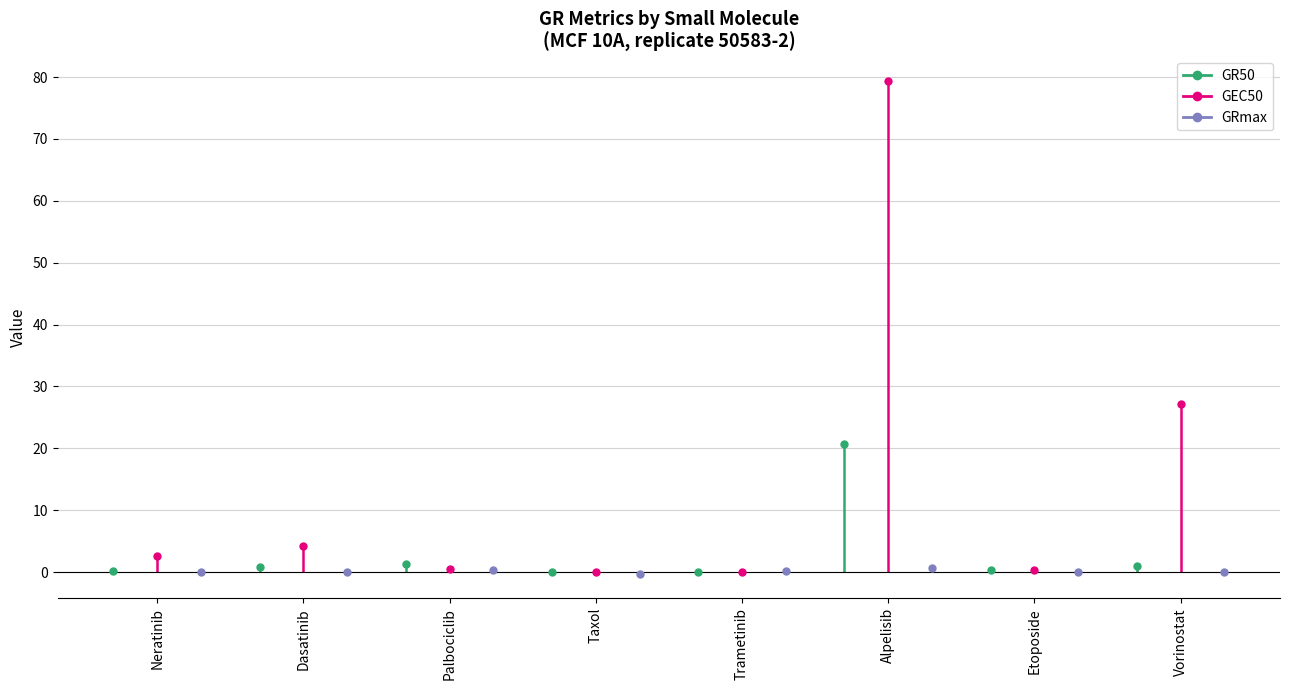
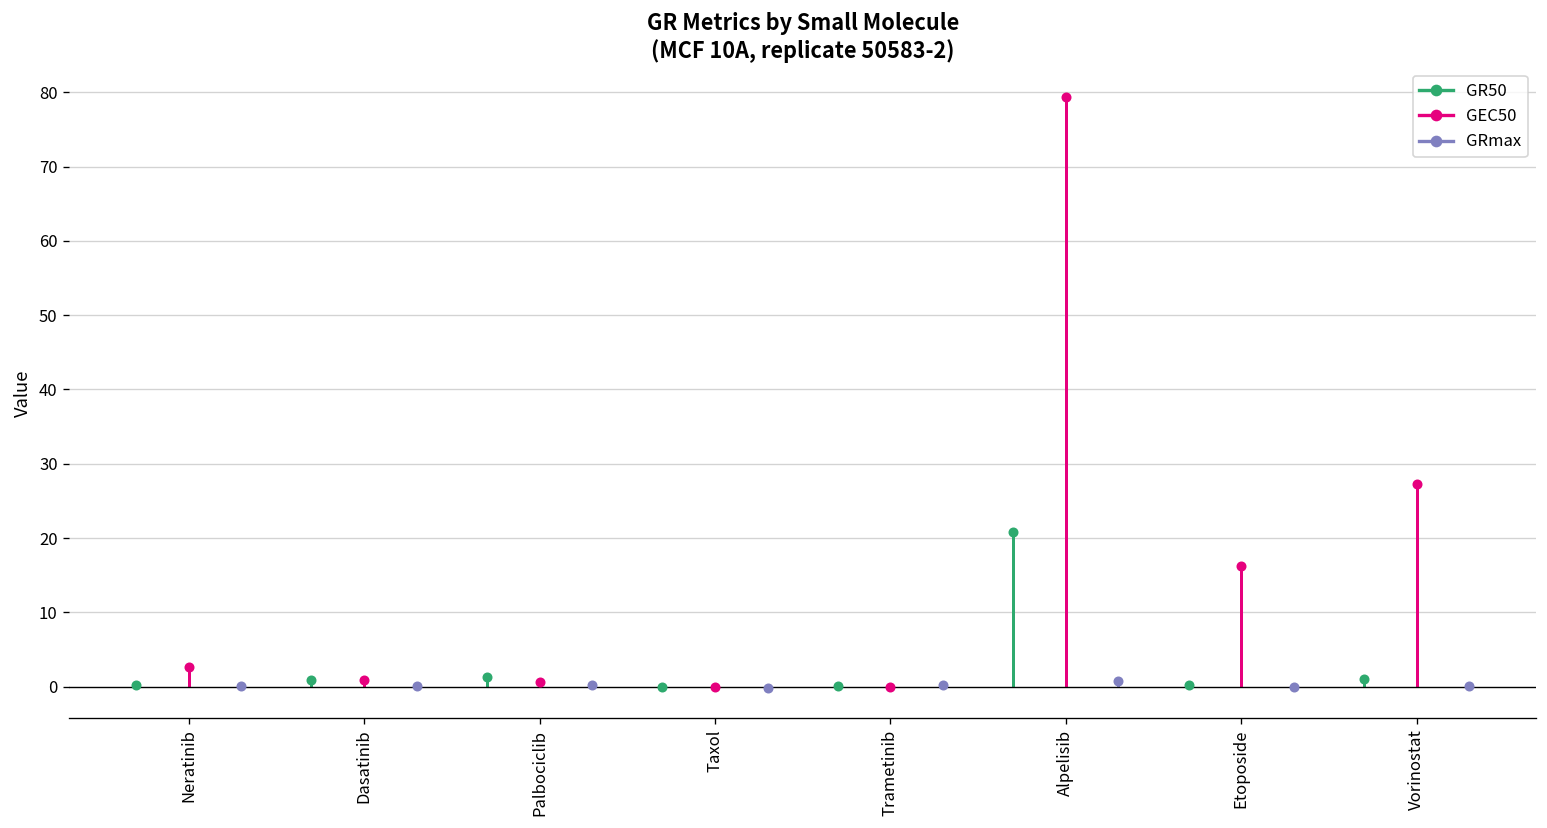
  {
    "GEC50": {
      "Neratinib": 3,
-     "Dasatinib": 4,
+     "Dasatinib": 1,
      "Palbociclib": 1,
      "Taxol": 0,
      "Trametinib": 0,
      "Alpelisib": 79,
-     "Etoposide": 0,
+     "Etoposide": 16,
      "Vorinostat": 27
    }
  }
